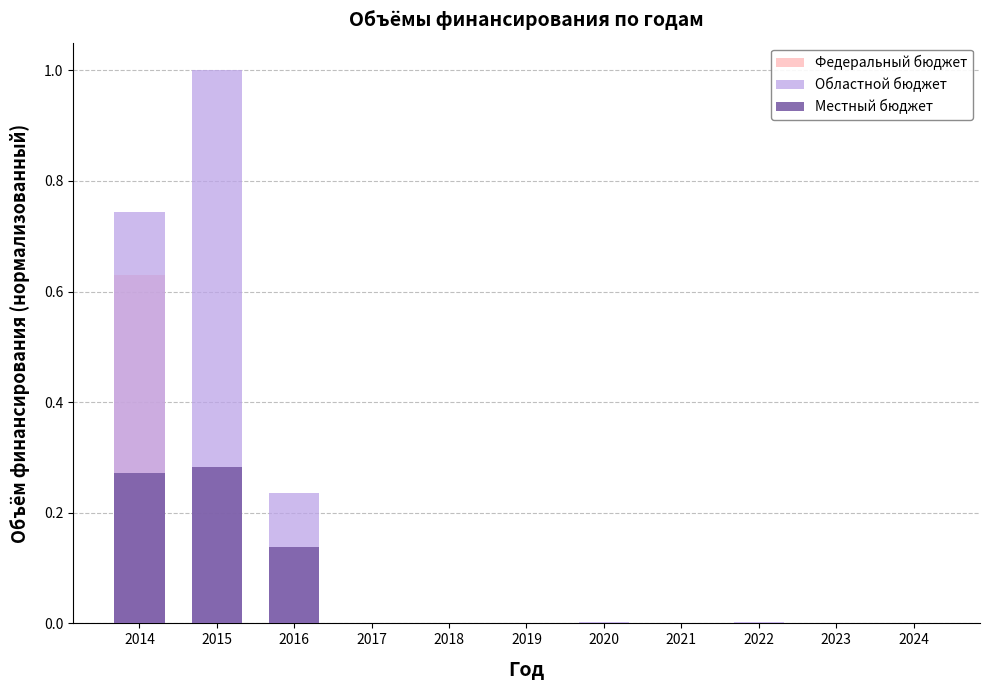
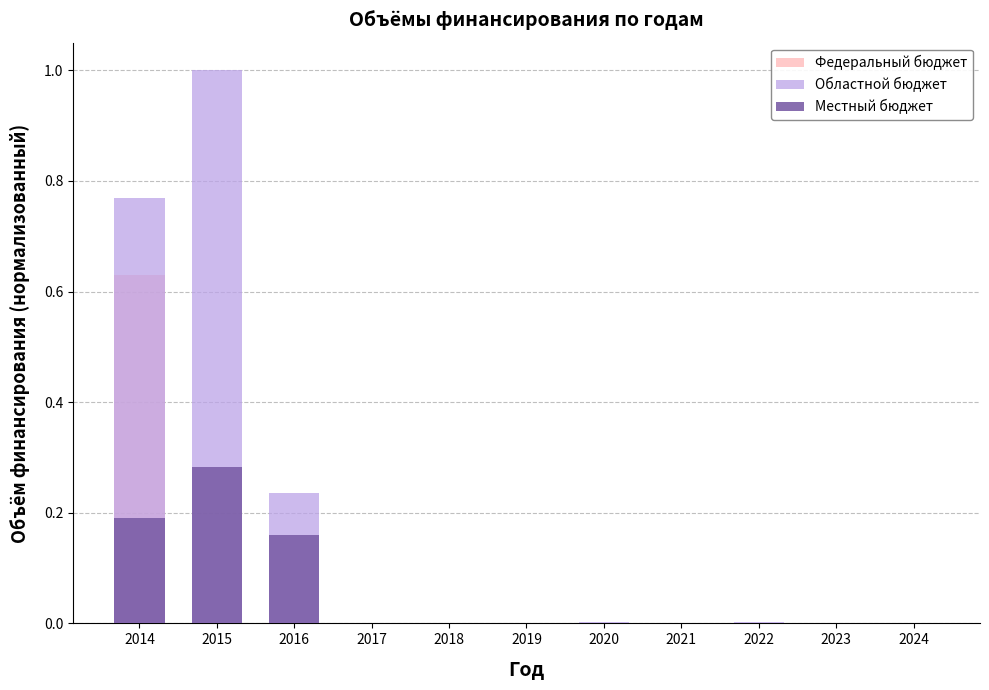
  {
    "Федеральный бюджет": {
      "2015": 0.00,
      "2016": 0.00,
      "2017": 0.00,
      "2018": 0.00,
      "2019": 0.00,
      "2020": 0.00,
      "2021": 0.00,
      "2022": 0.00,
      "2023": 0.00,
      "2024": 0.00
    },
    "Областной бюджет": {
-     "2014": 0.74,
+     "2014": 0.77,
      "2015": 1.00,
      "2016": 0.24,
      "2017": 0.00,
      "2018": 0.00,
      "2019": 0.00,
      "2024": 0.00
    },
    "Местный бюджет": {
-     "2014": 0.27,
-     "2016": 0.14,
+     "2014": 0.19,
+     "2016": 0.16,
      "2017": 0.00,
      "2018": 0.00,
      "2024": 0.00
    }
  }
